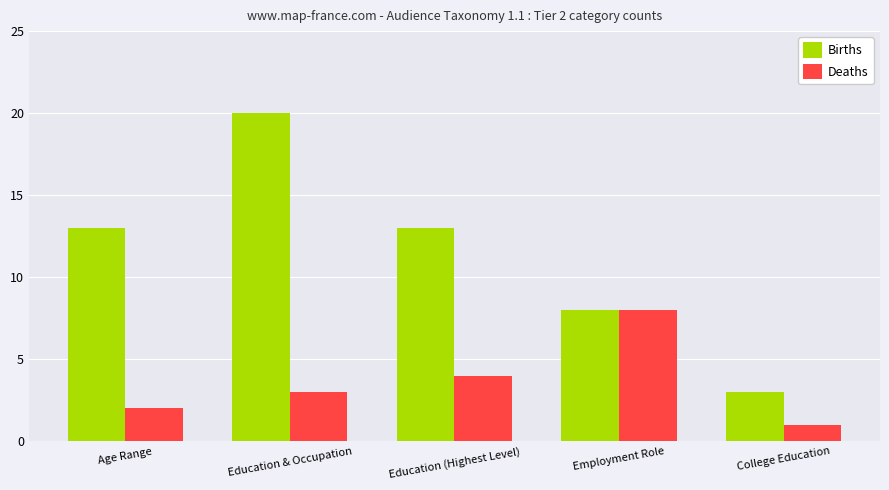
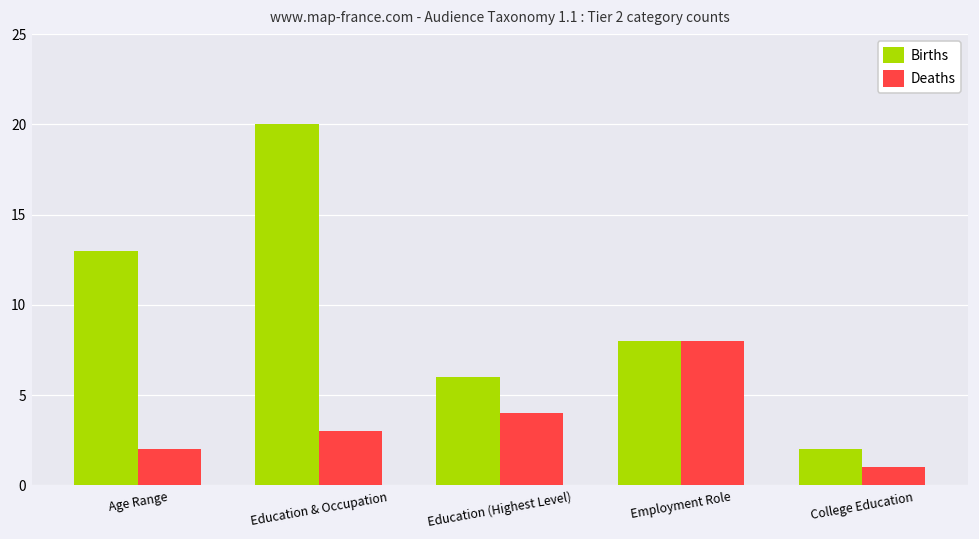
  {
    "Births": {
      "Age Range": 13,
      "Education & Occupation": 20,
-     "Education (Highest Level)": 13,
+     "Education (Highest Level)": 6,
      "Employment Role": 8,
-     "College Education": 3
+     "College Education": 2
    },
    "Deaths": {
      "Age Range": 2,
      "Education & Occupation": 3,
      "Education (Highest Level)": 4,
      "Employment Role": 8,
      "College Education": 1
    }
  }
